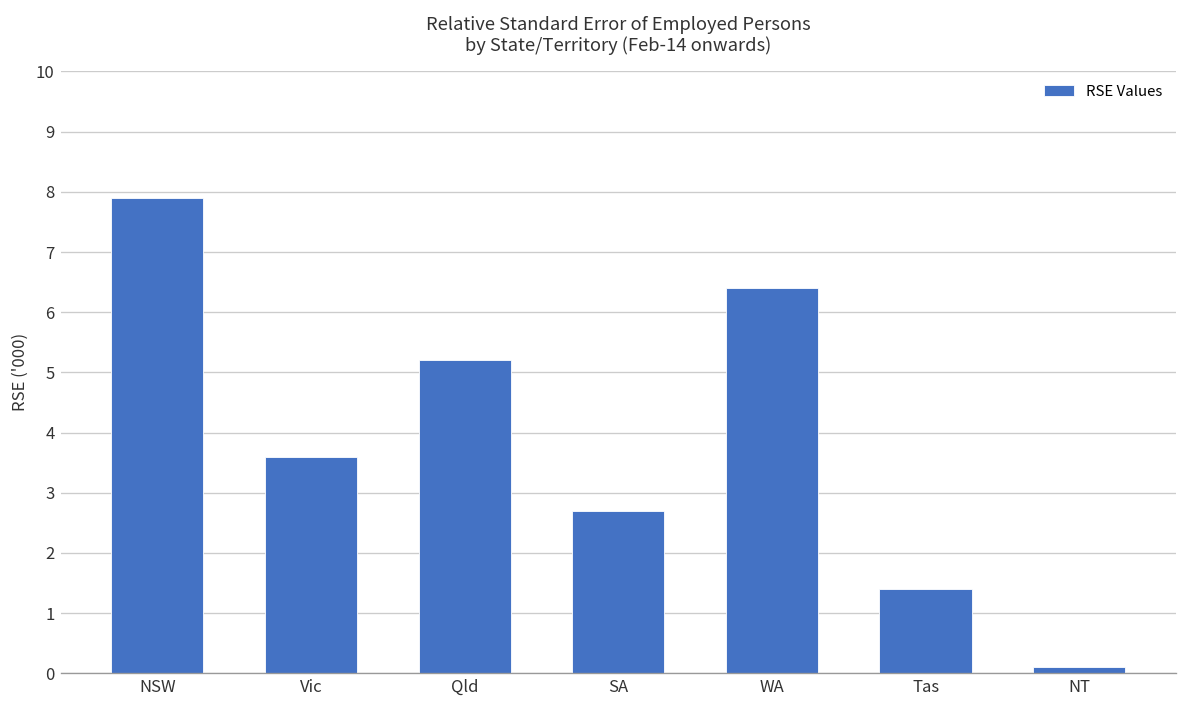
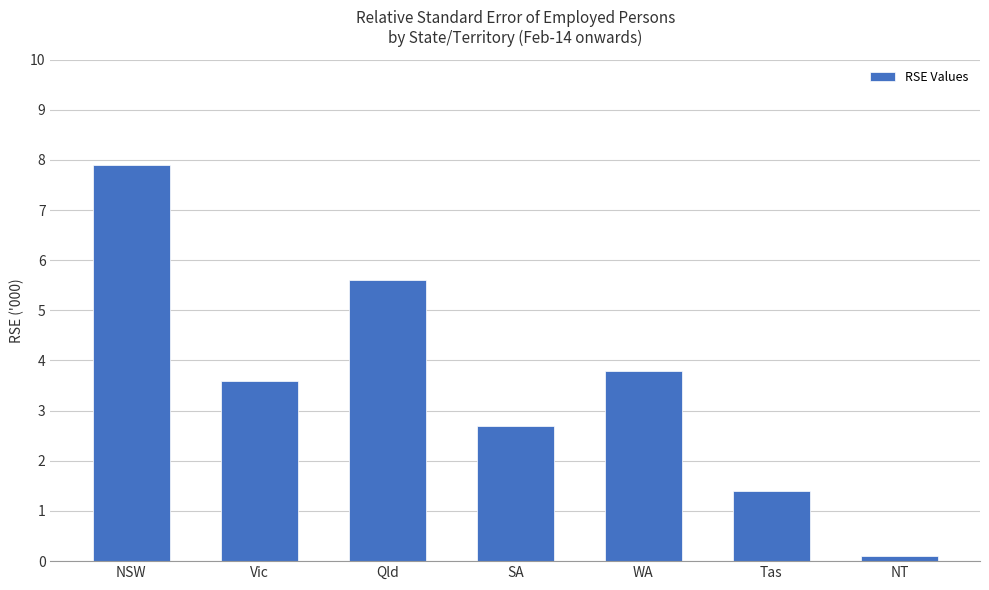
  {
    "NSW": 7.9,
    "Vic": 3.6,
-   "Qld": 5.2,
+   "Qld": 5.6,
    "SA": 2.7,
-   "WA": 6.4,
+   "WA": 3.8,
    "Tas": 1.4,
    "NT": 0.1
  }
